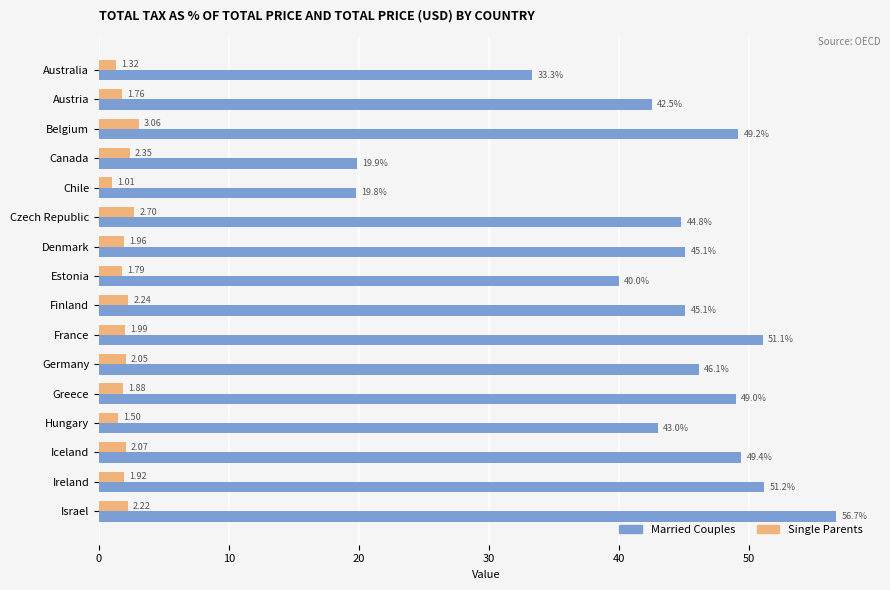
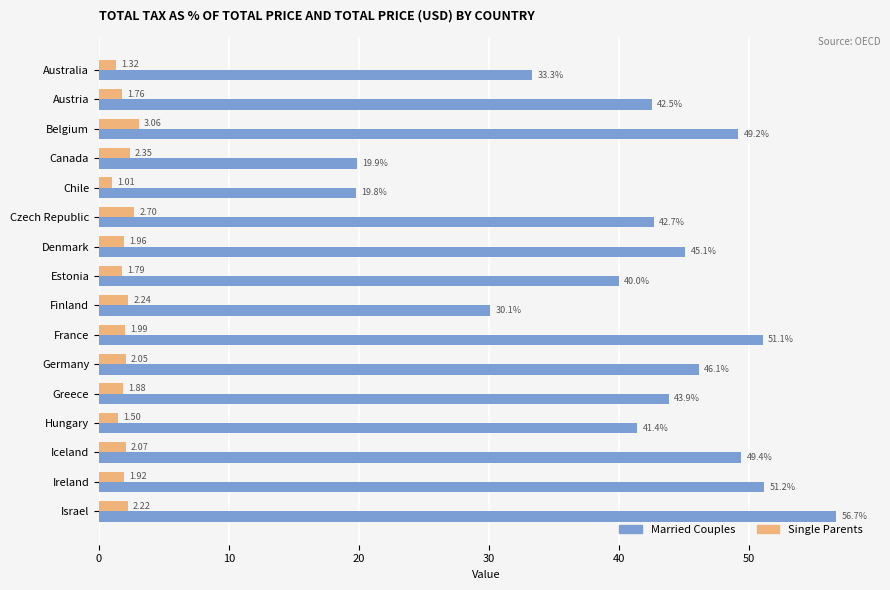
  {
    "Married Couples": {
      "Australia": "33.3%",
      "Austria": "42.5%",
      "Belgium": "49.2%",
      "Canada": "19.9%",
      "Chile": "19.8%",
-     "Czech Republic": "44.8%",
+     "Czech Republic": "42.7%",
      "Denmark": "45.1%",
      "Estonia": "40.0%",
-     "Finland": "45.1%",
+     "Finland": "30.1%",
      "France": "51.1%",
      "Germany": "46.1%",
-     "Greece": "49.0%",
-     "Hungary": "43.0%",
+     "Greece": "43.9%",
+     "Hungary": "41.4%",
      "Iceland": "49.4%",
      "Ireland": "51.2%",
      "Israel": "56.7%"
    },
    "Single Parents": {
      "Australia": "1.32",
      "Austria": "1.76",
      "Belgium": "3.06",
      "Canada": "2.35",
      "Chile": "1.01",
      "Czech Republic": "2.70",
      "Denmark": "1.96",
      "Estonia": "1.79",
      "Finland": "2.24",
      "France": "1.99",
      "Germany": "2.05",
      "Greece": "1.88",
      "Hungary": "1.50",
      "Iceland": "2.07",
      "Ireland": "1.92",
      "Israel": "2.22"
    }
  }
